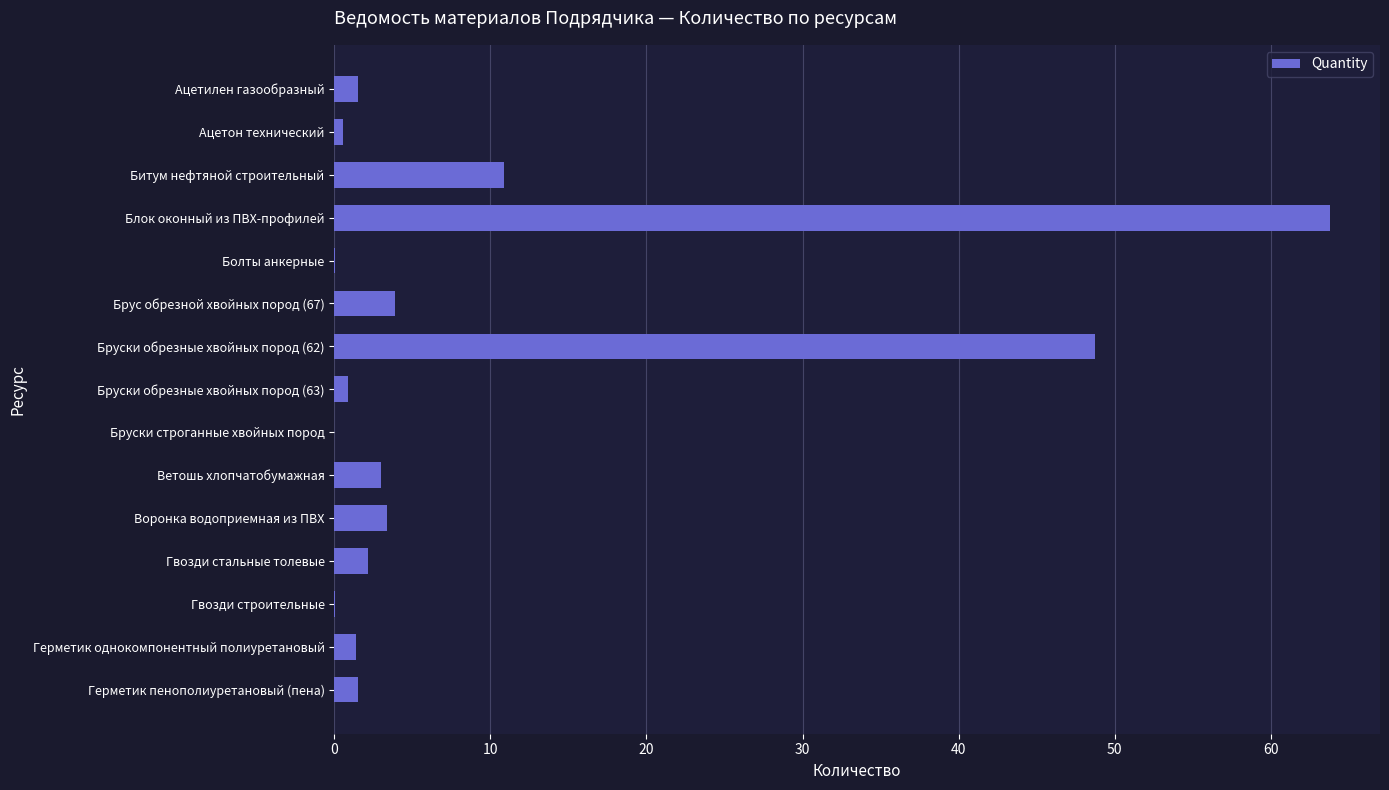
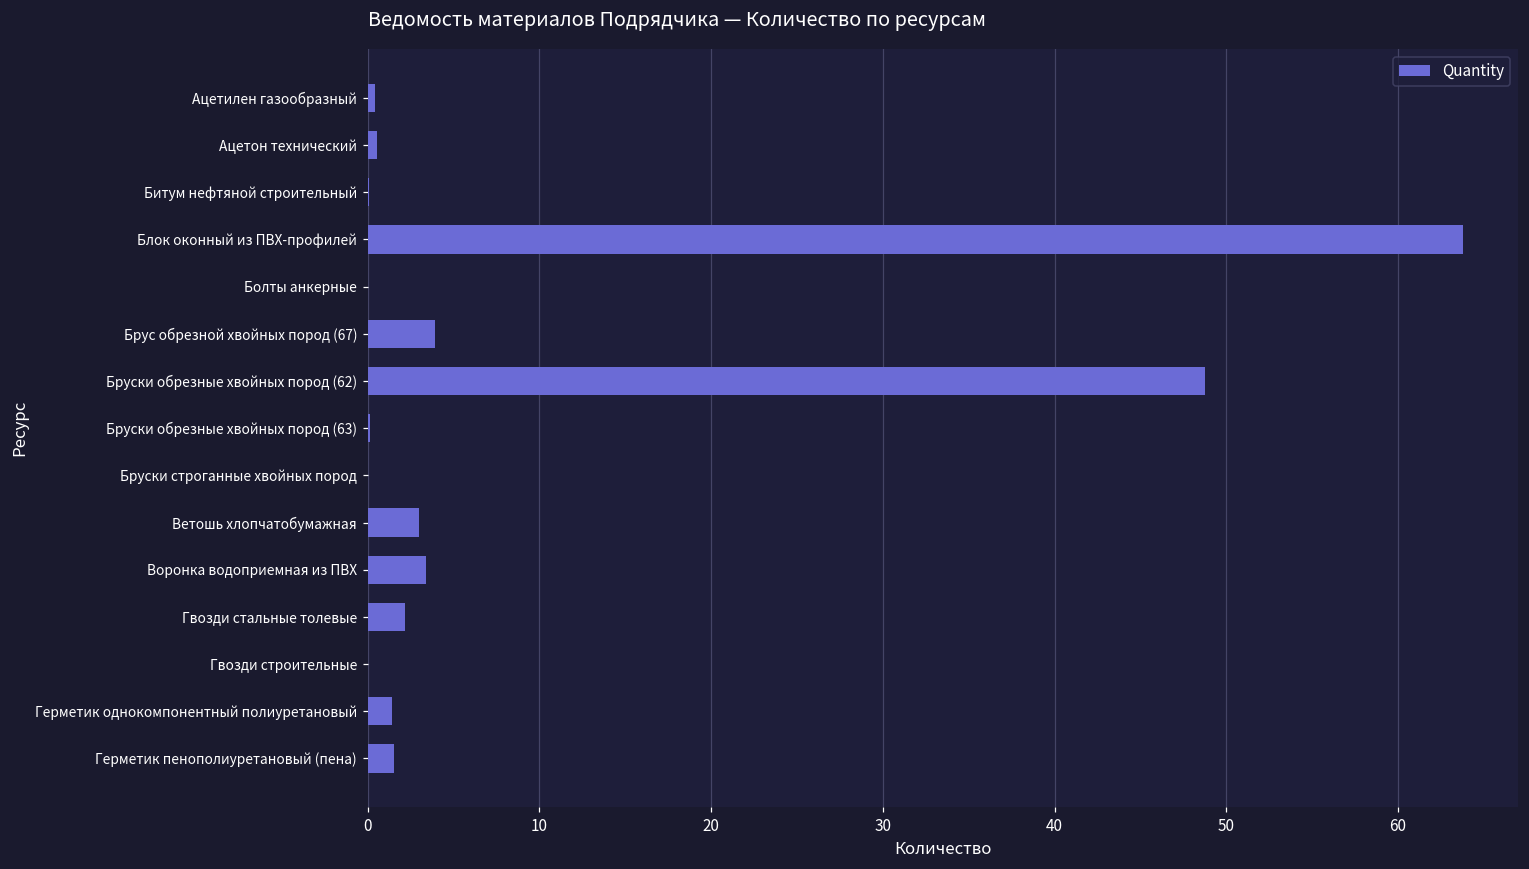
  {
-   "Ацетилен газообразный": 1.5,
+   "Ацетилен газообразный": 0.4,
    "Ацетон технический": 0.6,
-   "Битум нефтяной строительный": 10.9,
+   "Битум нефтяной строительный": 0.1,
    "Блок оконный из ПВХ-профилей": 63.8,
    "Брус обрезной хвойных пород (67)": 3.9,
    "Бруски обрезные хвойных пород (62)": 48.8,
-   "Бруски обрезные хвойных пород (63)": 0.9,
+   "Бруски обрезные хвойных пород (63)": 0.1,
    "Ветошь хлопчатобумажная": 3.0,
    "Воронка водоприемная из ПВХ": 3.4,
    "Гвозди стальные толевые": 2.1,
    "Герметик однокомпонентный полиуретановый": 1.4,
    "Герметик пенополиуретановый (пена)": 1.5
  }
